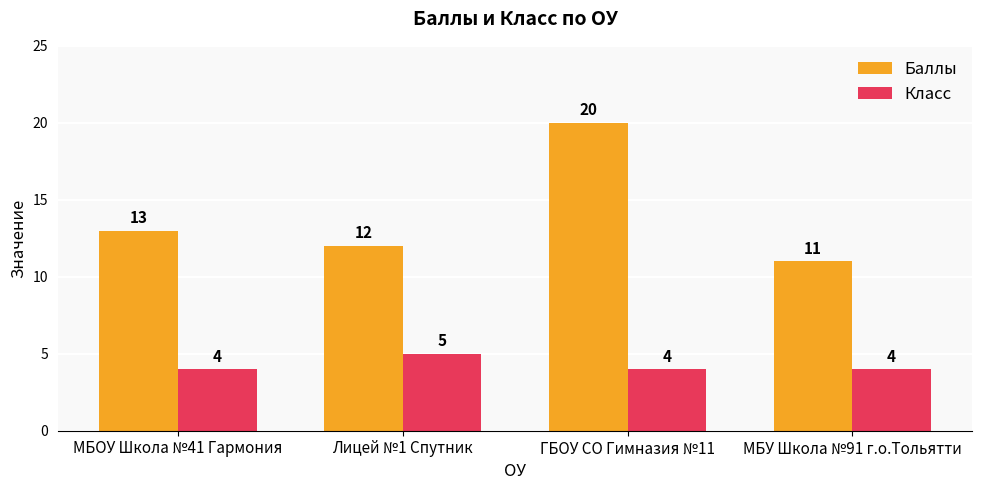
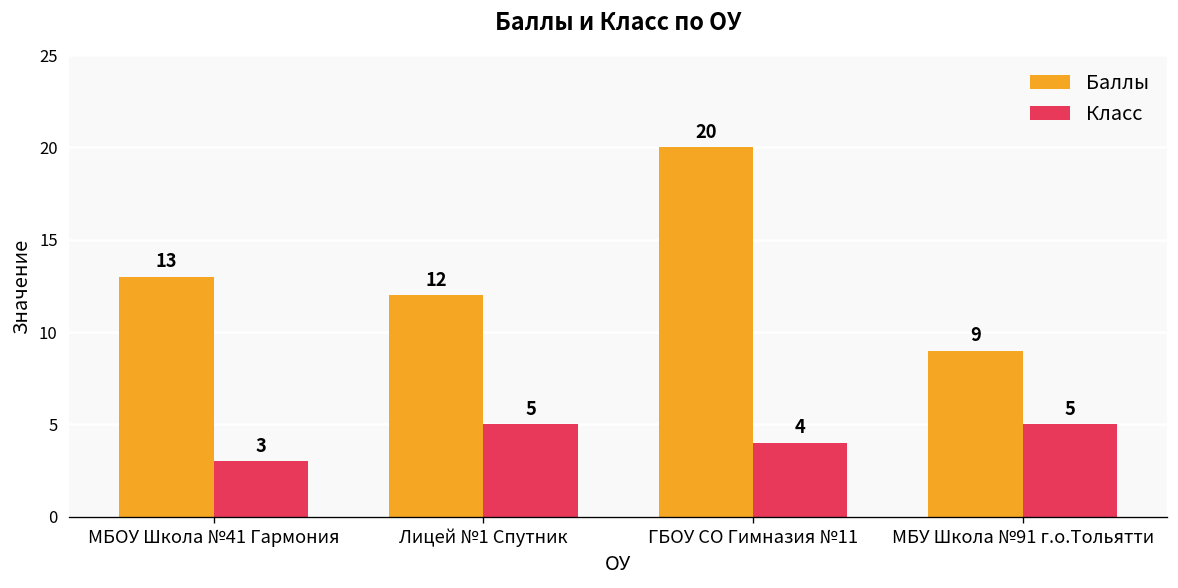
  {
    "Баллы": {
      "МБОУ Школа №41 Гармония": 13,
      "Лицей №1 Спутник": 12,
      "ГБОУ СО Гимназия №11": 20,
-     "МБУ Школа №91 г.о.Тольятти": 11
+     "МБУ Школа №91 г.о.Тольятти": 9
    },
    "Класс": {
-     "МБОУ Школа №41 Гармония": 4,
+     "МБОУ Школа №41 Гармония": 3,
      "Лицей №1 Спутник": 5,
      "ГБОУ СО Гимназия №11": 4,
-     "МБУ Школа №91 г.о.Тольятти": 4
+     "МБУ Школа №91 г.о.Тольятти": 5
    }
  }
